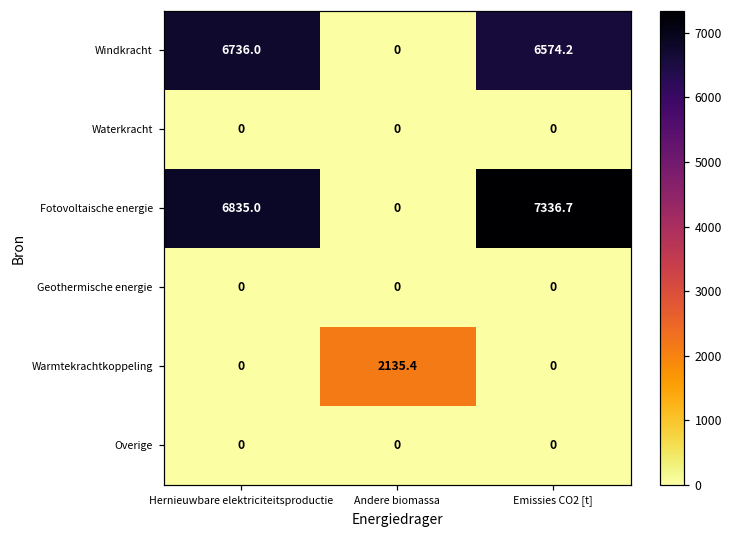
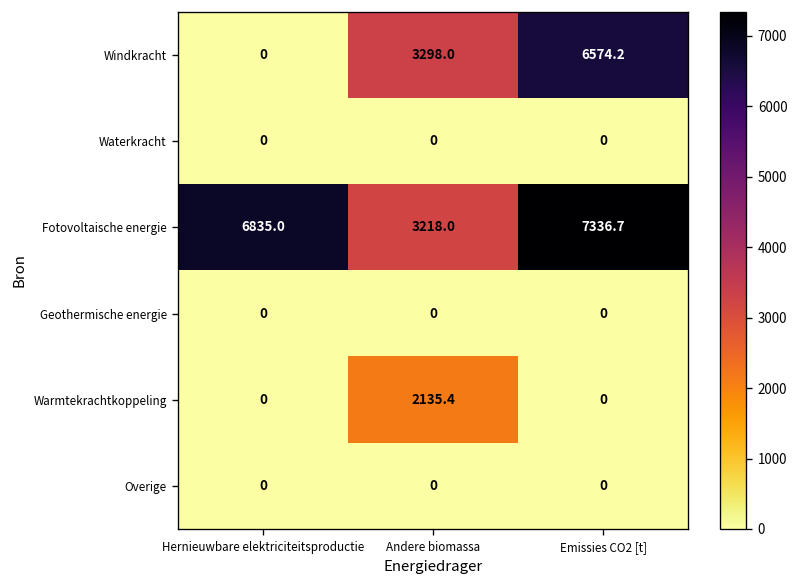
  {
    "Windkracht": {
-     "Hernieuwbare elektriciteitsproductie": 6736.0,
-     "Andere biomassa": 0,
+     "Hernieuwbare elektriciteitsproductie": 0,
+     "Andere biomassa": 3298.0,
      "Emissies CO2 [t]": 6574.2
    },
    "Waterkracht": {
      "Hernieuwbare elektriciteitsproductie": 0,
      "Andere biomassa": 0,
      "Emissies CO2 [t]": 0
    },
    "Fotovoltaische energie": {
      "Hernieuwbare elektriciteitsproductie": 6835.0,
-     "Andere biomassa": 0,
+     "Andere biomassa": 3218.0,
      "Emissies CO2 [t]": 7336.7
    },
    "Geothermische energie": {
      "Hernieuwbare elektriciteitsproductie": 0,
      "Andere biomassa": 0,
      "Emissies CO2 [t]": 0
    },
    "Warmtekrachtkoppeling": {
      "Hernieuwbare elektriciteitsproductie": 0,
      "Andere biomassa": 2135.4,
      "Emissies CO2 [t]": 0
    },
    "Overige": {
      "Hernieuwbare elektriciteitsproductie": 0,
      "Andere biomassa": 0,
      "Emissies CO2 [t]": 0
    }
  }
